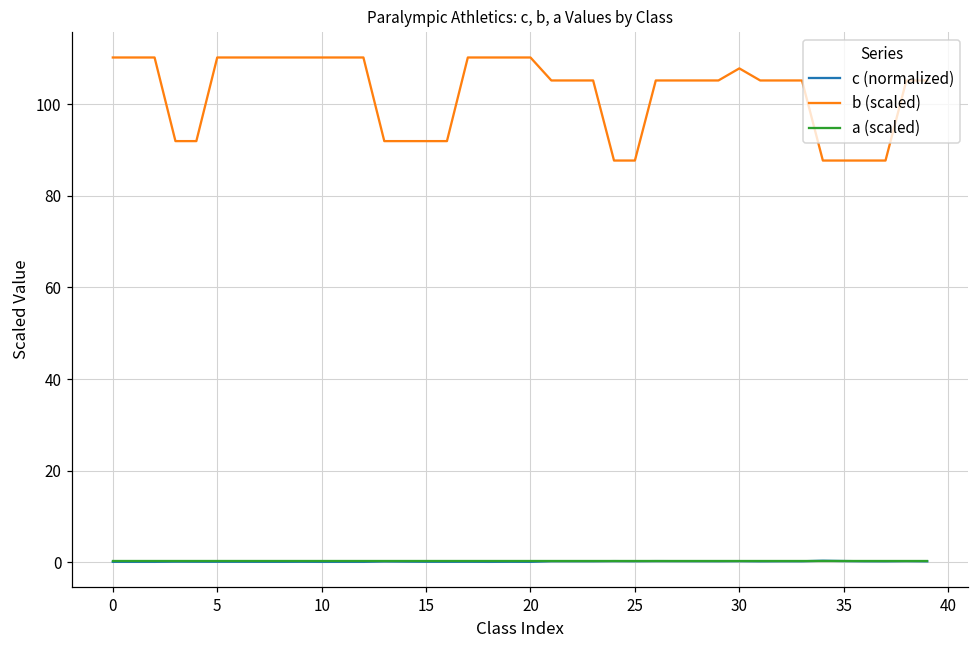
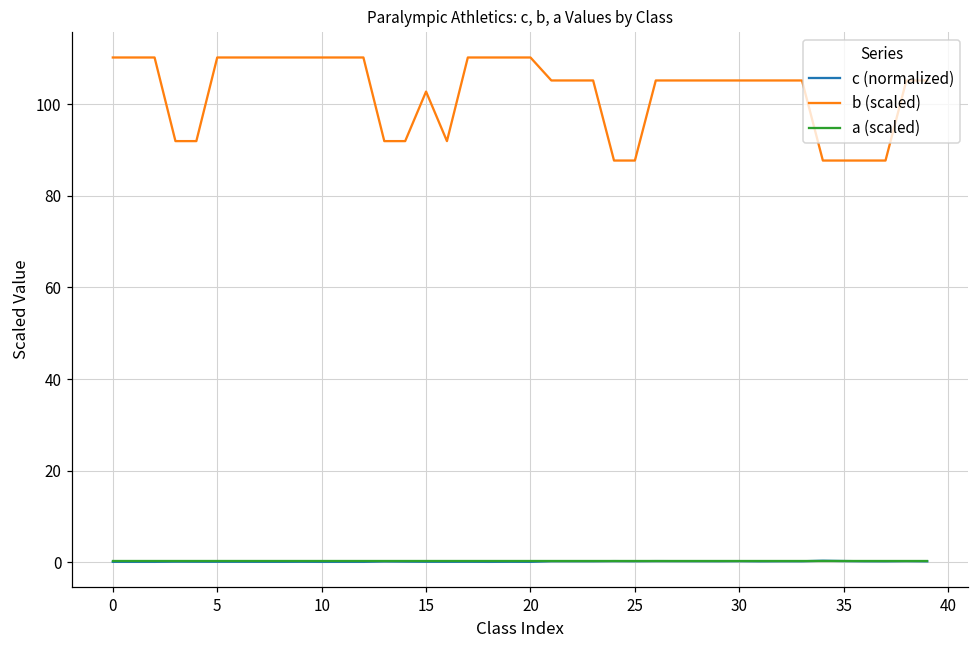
  {
    "b (scaled)": {
      "0": 110,
      "5": 110,
      "10": 110,
-     "15": 92,
+     "15": 103,
      "20": 110,
      "25": 88,
-     "30": 108,
+     "30": 105,
      "35": 88
    }
  }
